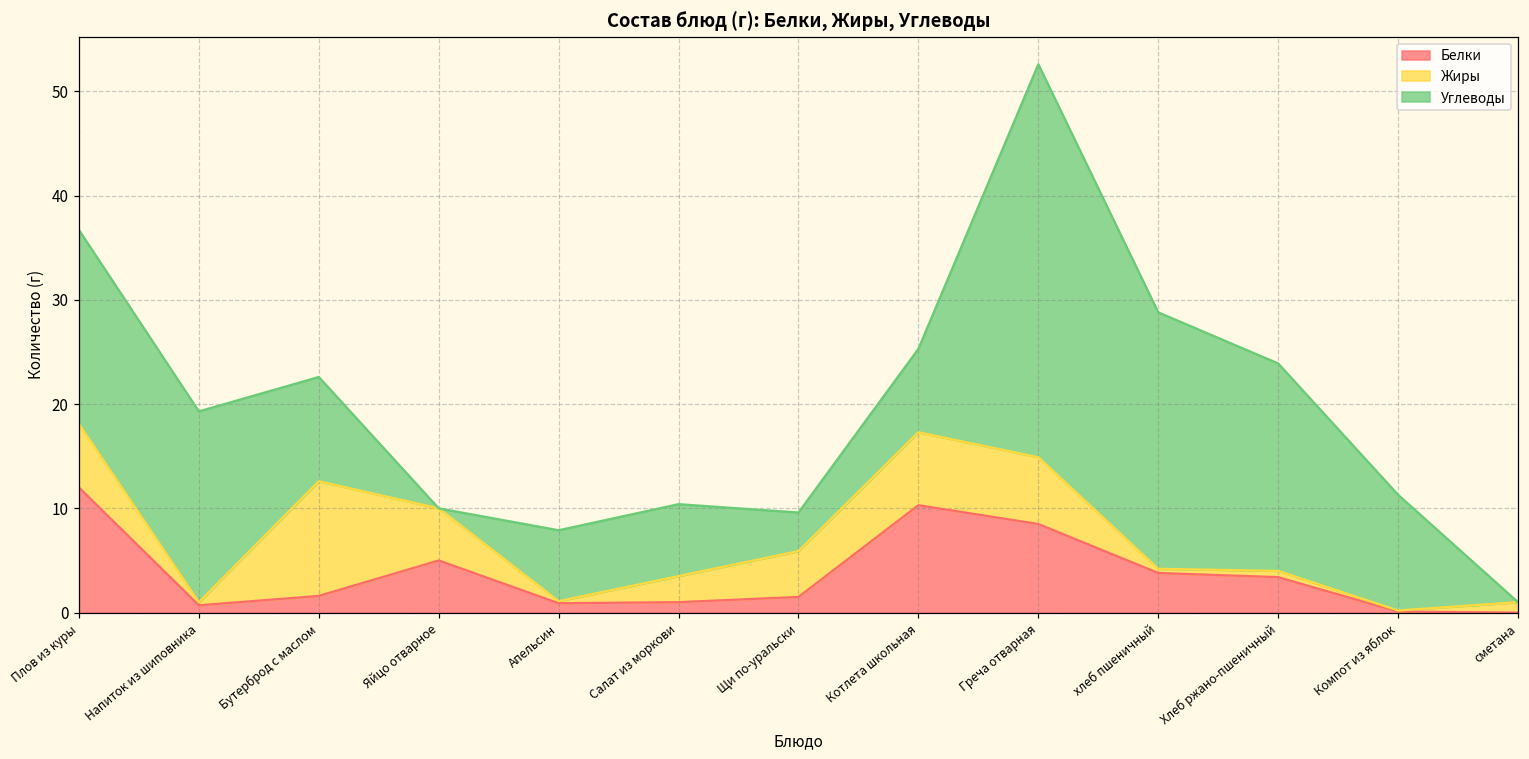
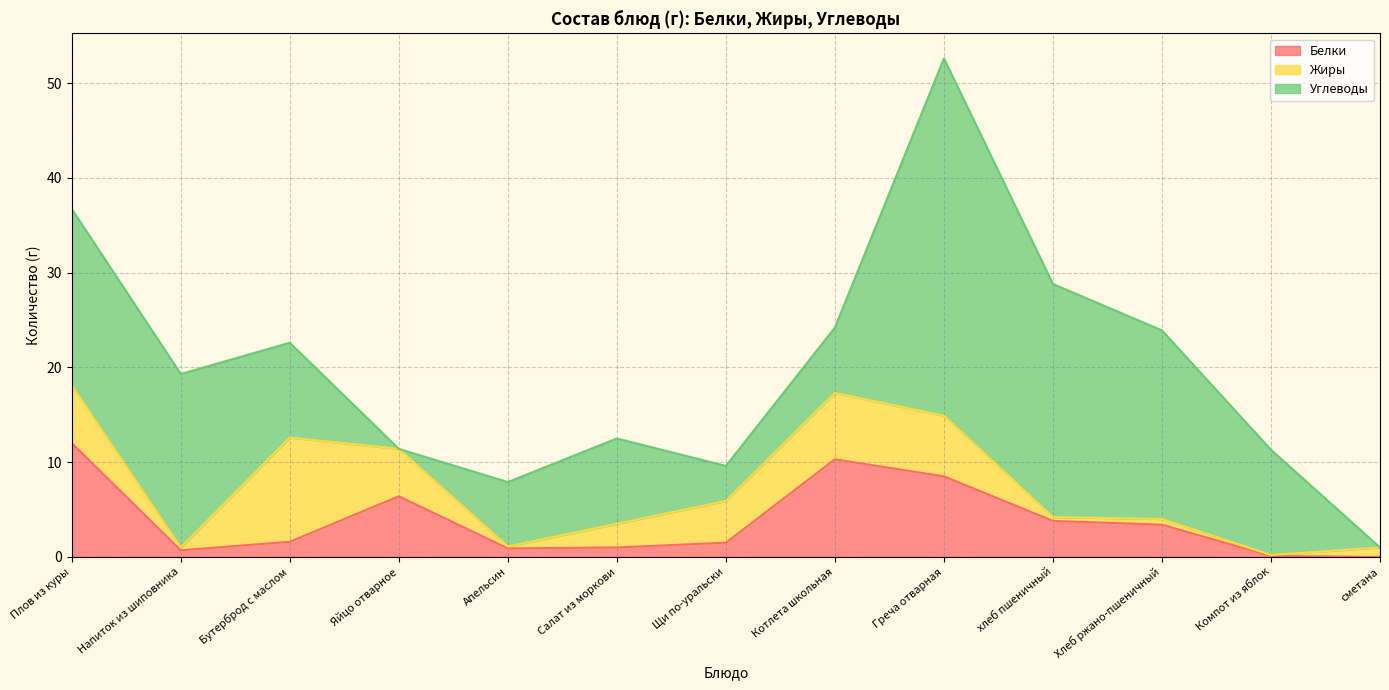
  {
    "Белки": {
      "Плов из куры": 12,
      "Напиток из шиповника": 1,
      "Бутерброд с маслом": 2,
-     "Яйцо отварное": 5,
+     "Яйцо отварное": 6,
      "Салат из моркови": 1,
      "Щи по-уральски": 2,
      "Котлета школьная": 10,
      "Греча отварная": 9,
      "хлеб пшеничный": 4,
      "Хлеб ржано-пшеничный": 3,
      "сметана": 0
    },
    "Жиры": {
      "Плов из куры": 6,
      "Напиток из шиповника": 0,
      "Бутерброд с маслом": 11,
      "Салат из моркови": 3,
      "Щи по-уральски": 4,
      "Котлета школьная": 7,
      "Греча отварная": 6,
      "хлеб пшеничный": 0,
      "Хлеб ржано-пшеничный": 1
    },
    "Углеводы": {
      "Плов из куры": 19,
      "Напиток из шиповника": 18,
      "Бутерброд с маслом": 10,
      "Апельсин": 7,
-     "Салат из моркови": 7,
+     "Салат из моркови": 9,
      "Щи по-уральски": 4,
-     "Котлета школьная": 8,
+     "Котлета школьная": 7,
      "Греча отварная": 38,
      "хлеб пшеничный": 25,
      "Хлеб ржано-пшеничный": 20,
      "Компот из яблок": 11
    }
  }
